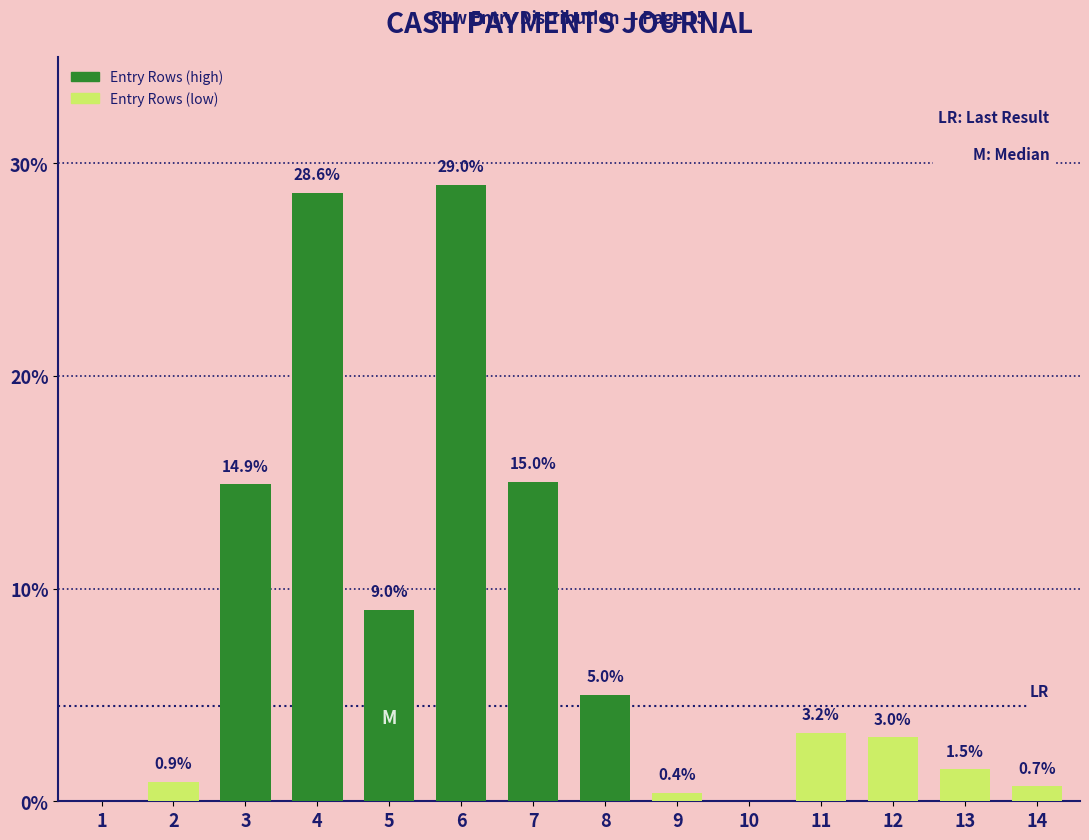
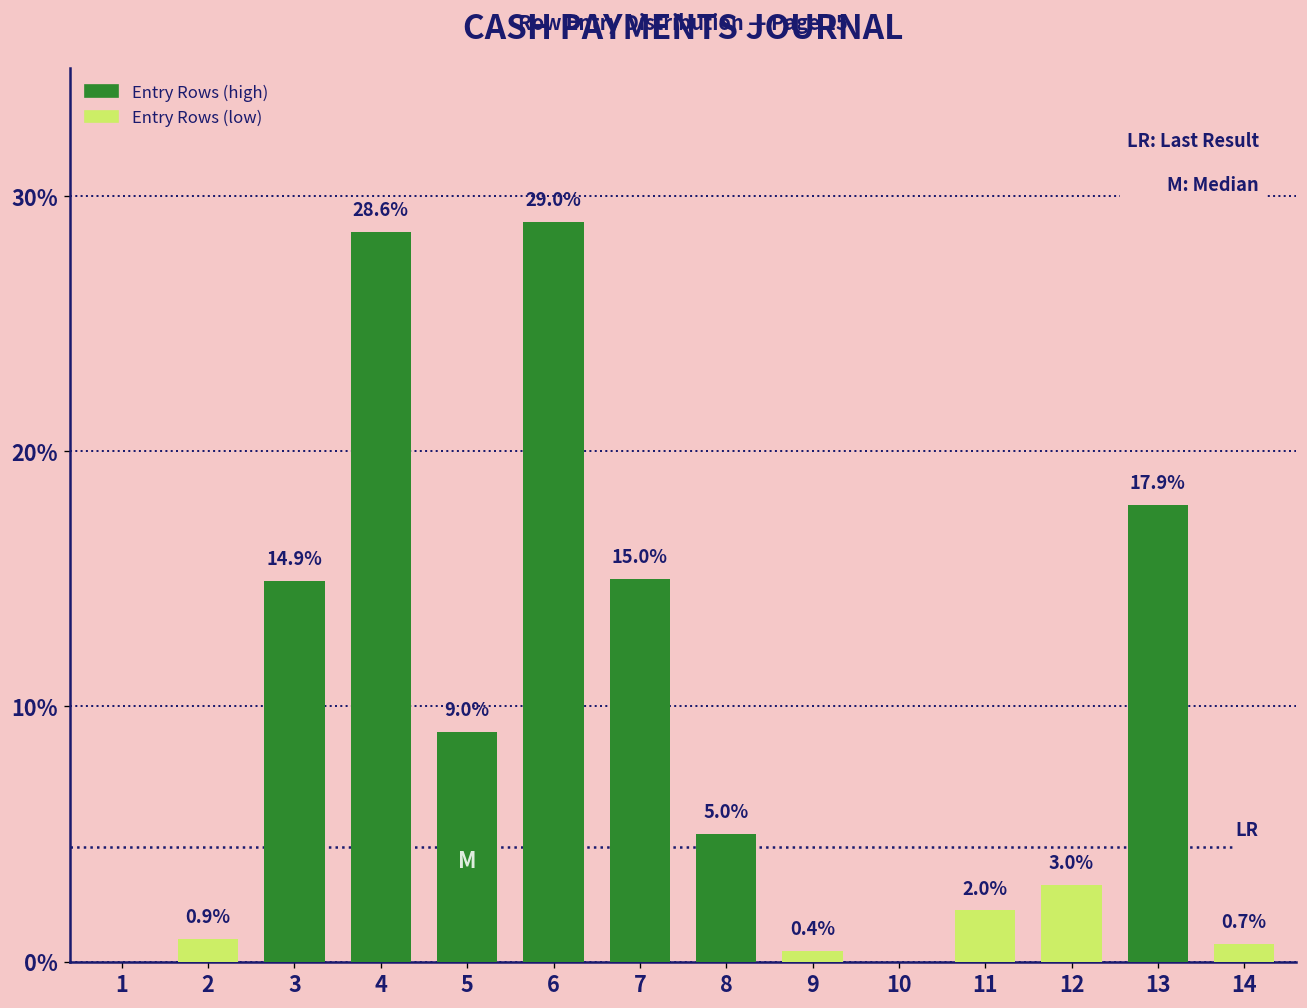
  {
    "2": "0.9%",
    "3": "14.9%",
    "4": "28.6%",
    "5": "9.0%",
    "6": "29.0%",
    "7": "15.0%",
    "8": "5.0%",
    "9": "0.4%",
-   "11": "3.2%",
+   "11": "2.0%",
    "12": "3.0%",
-   "13": "1.5%",
+   "13": "17.9%",
    "14": "0.7%"
  }
